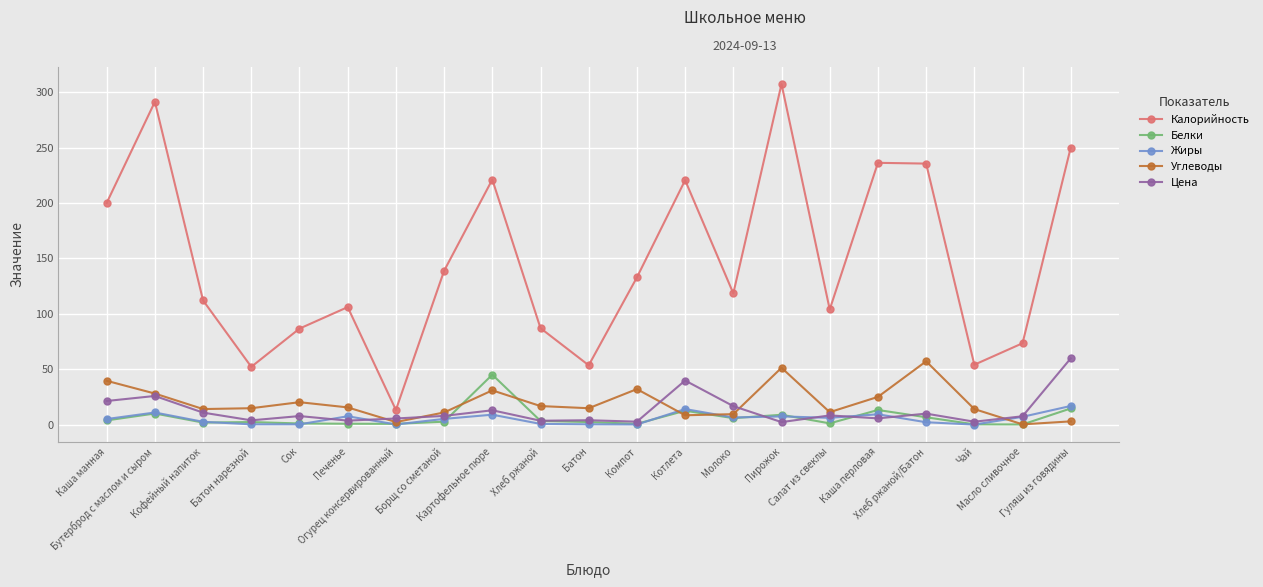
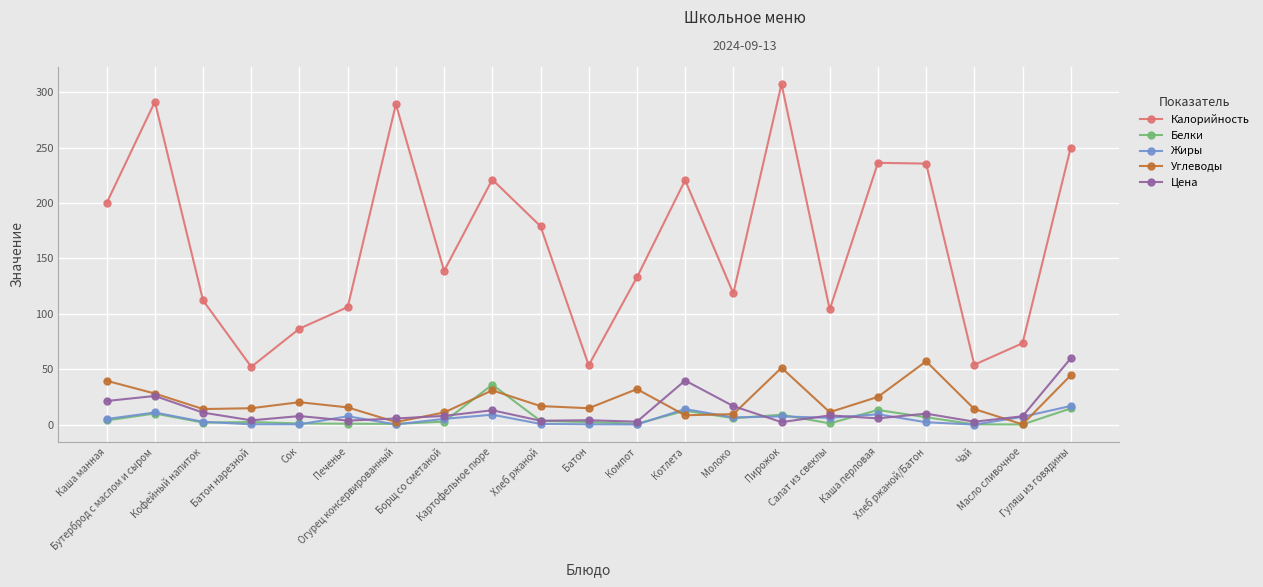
  {
    "Калорийность": {
      "Каша манная": 200,
      "Бутерброд с маслом и сыром": 291,
      "Кофейный напиток": 112,
      "Батон нарезной": 52,
      "Сок": 87,
      "Печенье": 106,
-     "Огурец консервированный": 13,
+     "Огурец консервированный": 289,
      "Борщ со сметаной": 139,
      "Картофельное пюре": 221,
-     "Хлеб ржаной": 87,
+     "Хлеб ржаной": 179,
      "Батон": 54,
      "Компот": 133,
      "Котлета": 221,
      "Молоко": 118,
      "Пирожок": 307,
      "Салат из свеклы": 104,
      "Каша перловая": 236,
      "Хлеб ржаной/Батон": 236,
      "Чай": 54,
      "Масло сливочное": 73,
      "Гуляш из говядины": 250
    },
    "Белки": {
      "Печенье": 1,
      "Борщ со сметаной": 3,
-     "Картофельное пюре": 45,
+     "Картофельное пюре": 36,
      "Салат из свеклы": 1,
      "Каша перловая": 13,
      "Хлеб ржаной/Батон": 7
    },
    "Жиры": {
      "Печенье": 8,
      "Борщ со сметаной": 5,
      "Картофельное пюре": 9,
      "Хлеб ржаной": 1,
      "Каша перловая": 9,
      "Хлеб ржаной/Батон": 2
    },
    "Углеводы": {
      "Каша манная": 40,
      "Кофейный напиток": 14,
      "Батон нарезной": 15,
      "Сок": 20,
      "Печенье": 16,
      "Борщ со сметаной": 11,
      "Картофельное пюре": 31,
      "Хлеб ржаной": 17,
      "Батон": 15,
      "Компот": 32,
      "Котлета": 8,
      "Молоко": 9,
      "Пирожок": 51,
      "Салат из свеклы": 11,
      "Каша перловая": 25,
      "Хлеб ржаной/Батон": 57,
      "Чай": 14,
-     "Гуляш из говядины": 3
+     "Гуляш из говядины": 44
    },
    "Цена": {
      "Каша манная": 21,
      "Кофейный напиток": 11,
      "Сок": 8,
      "Печенье": 4,
      "Огурец консервированный": 5,
      "Борщ со сметаной": 8,
      "Картофельное пюре": 13,
      "Котлета": 40,
      "Молоко": 17,
      "Пирожок": 2,
      "Каша перловая": 6,
      "Хлеб ржаной/Батон": 10,
      "Чай": 3,
      "Гуляш из говядины": 60
    }
  }
